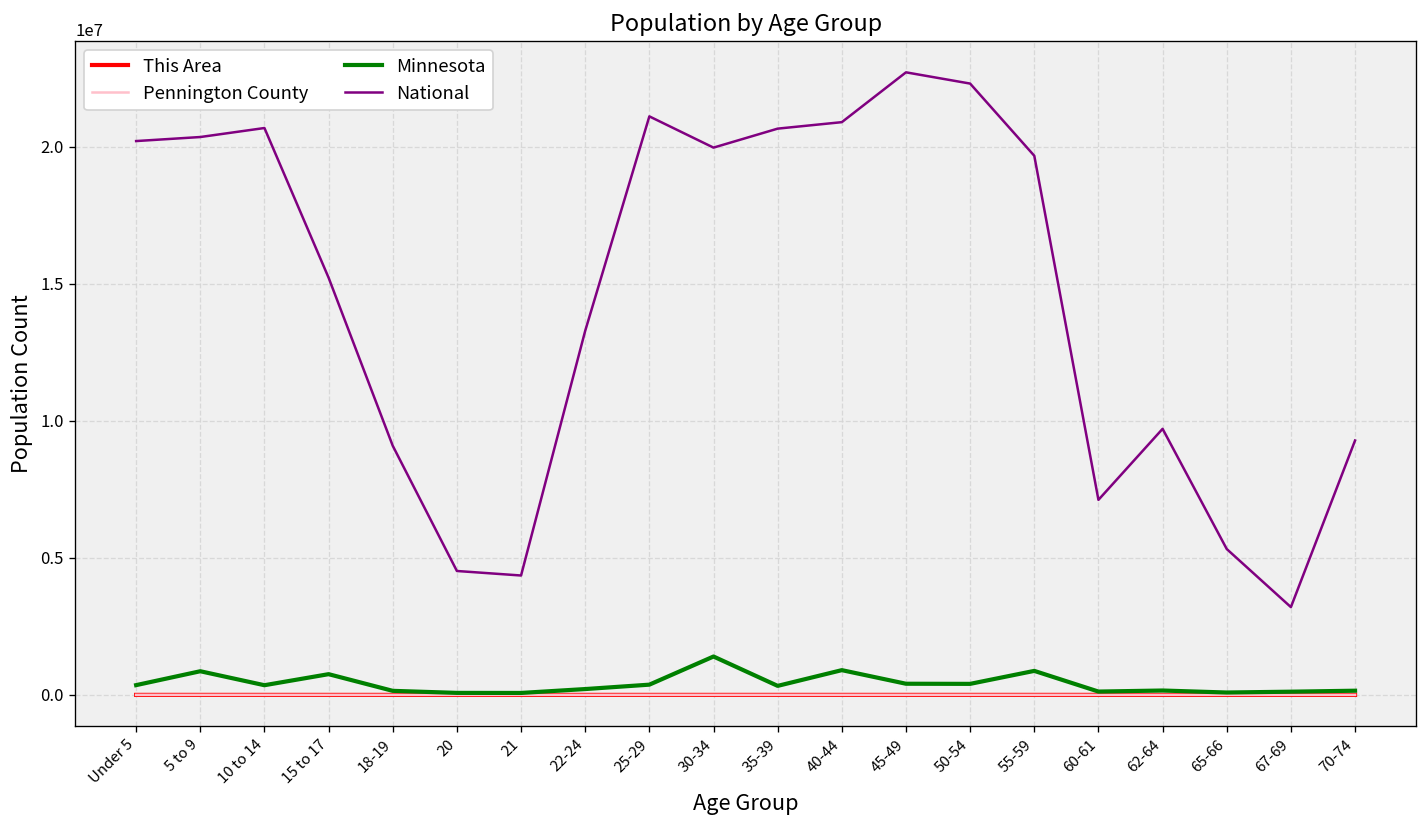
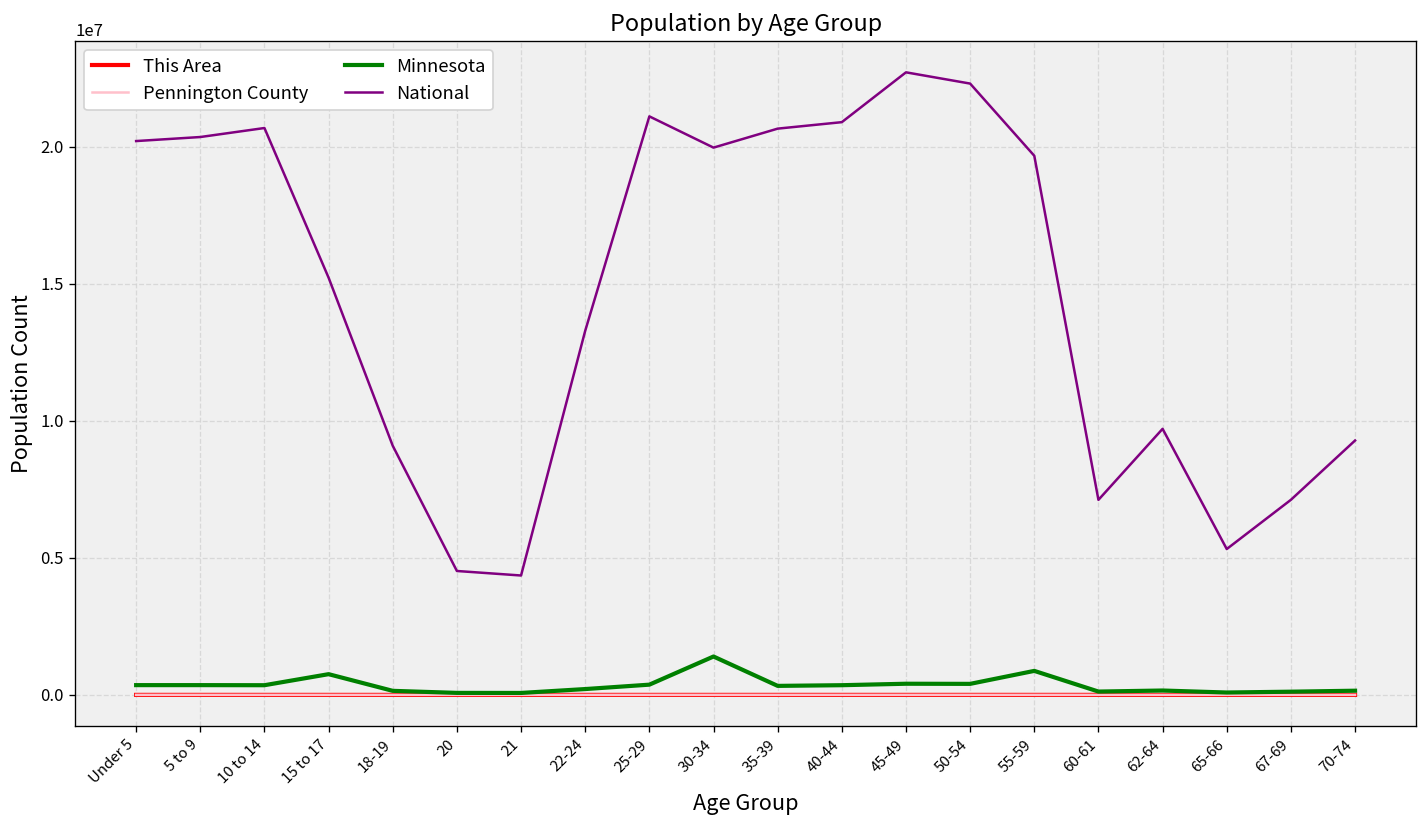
  {
    "Pennington County": {
      "Under 5": 0,
      "5 to 9": 0,
      "10 to 14": 0,
      "15 to 17": 0,
      "18-19": 0,
      "22-24": 0,
      "25-29": 0,
      "30-34": 0,
      "35-39": 0,
      "40-44": 0,
      "45-49": 0,
      "50-54": 0,
      "55-59": 0,
      "60-61": 0,
      "62-64": 0,
      "67-69": 0,
      "70-74": 0
    },
    "Minnesota": {
      "Under 5": 400000,
-     "5 to 9": 900000,
+     "5 to 9": 400000,
      "10 to 14": 400000,
      "15 to 17": 800000,
      "18-19": 100000,
      "22-24": 200000,
      "25-29": 400000,
      "30-34": 1400000,
      "35-39": 300000,
-     "40-44": 900000,
+     "40-44": 400000,
      "45-49": 400000,
      "50-54": 400000,
      "55-59": 900000,
      "60-61": 100000,
      "62-64": 200000,
      "67-69": 100000,
      "70-74": 200000
    },
    "National": {
      "Under 5": 20200000,
      "5 to 9": 20300000,
      "10 to 14": 20700000,
      "15 to 17": 15200000,
      "18-19": 9100000,
      "20": 4500000,
      "21": 4400000,
      "22-24": 13300000,
      "25-29": 21100000,
      "30-34": 20000000,
      "35-39": 20700000,
      "40-44": 20900000,
      "45-49": 22700000,
      "50-54": 22300000,
      "55-59": 19700000,
      "60-61": 7100000,
      "62-64": 9700000,
      "65-66": 5300000,
-     "67-69": 3200000,
+     "67-69": 7100000,
      "70-74": 9300000
    }
  }
